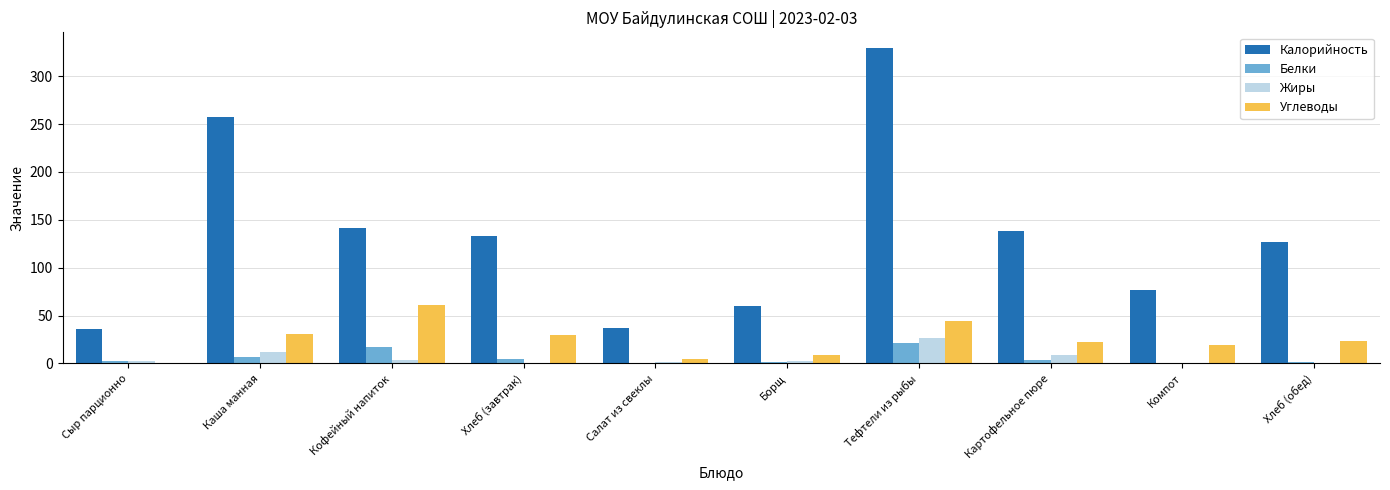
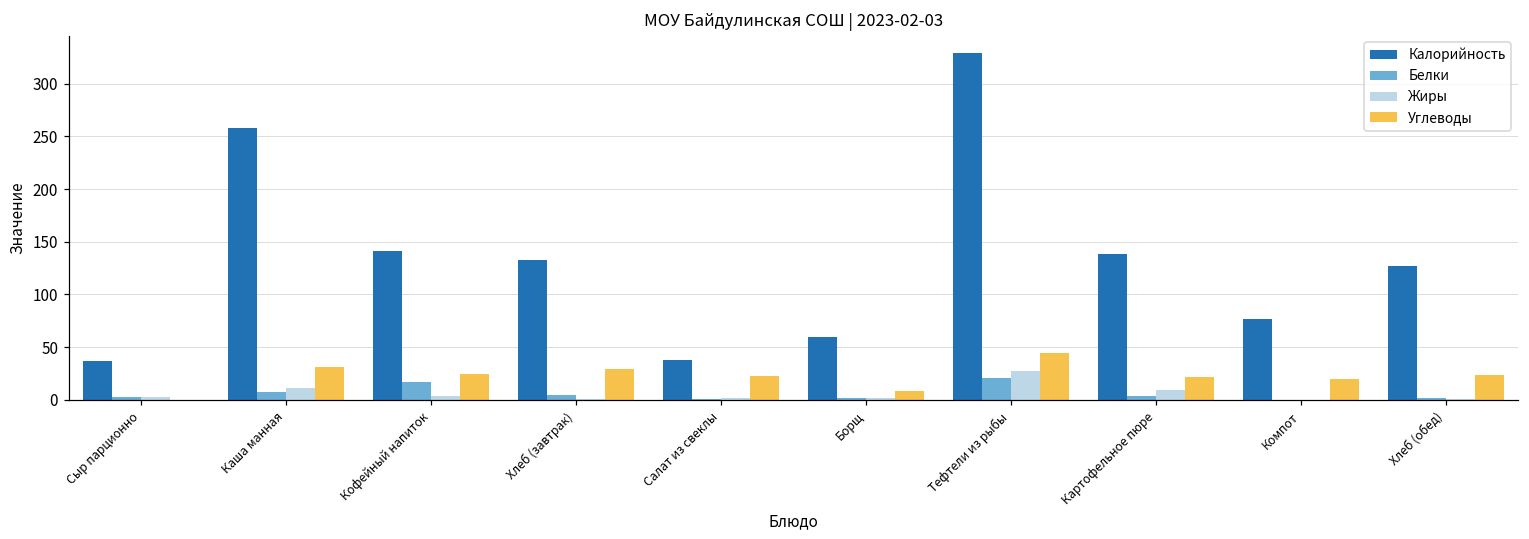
  {
    "Калорийность": {
      "Сыр парционно": 40,
      "Каша манная": 260,
      "Кофейный напиток": 140,
      "Хлеб (завтрак)": 130,
      "Салат из свеклы": 40,
      "Борщ": 60,
      "Тефтели из рыбы": 330,
      "Картофельное пюре": 140,
      "Компот": 80,
      "Хлеб (обед)": 130
    },
    "Белки": {
      "Каша манная": 10,
      "Кофейный напиток": 20,
      "Хлеб (завтрак)": 0,
      "Тефтели из рыбы": 20,
      "Картофельное пюре": 0
    },
    "Жиры": {
      "Сыр парционно": 0,
      "Каша манная": 10,
      "Кофейный напиток": 0,
      "Тефтели из рыбы": 30,
      "Картофельное пюре": 10,
      "Компот": 0
    },
    "Углеводы": {
      "Сыр парционно": 0,
      "Каша манная": 30,
-     "Кофейный напиток": 60,
+     "Кофейный напиток": 20,
      "Хлеб (завтрак)": 30,
-     "Салат из свеклы": 10,
+     "Салат из свеклы": 20,
      "Борщ": 10,
      "Тефтели из рыбы": 40,
      "Картофельное пюре": 20,
      "Компот": 20,
      "Хлеб (обед)": 20
    }
  }
